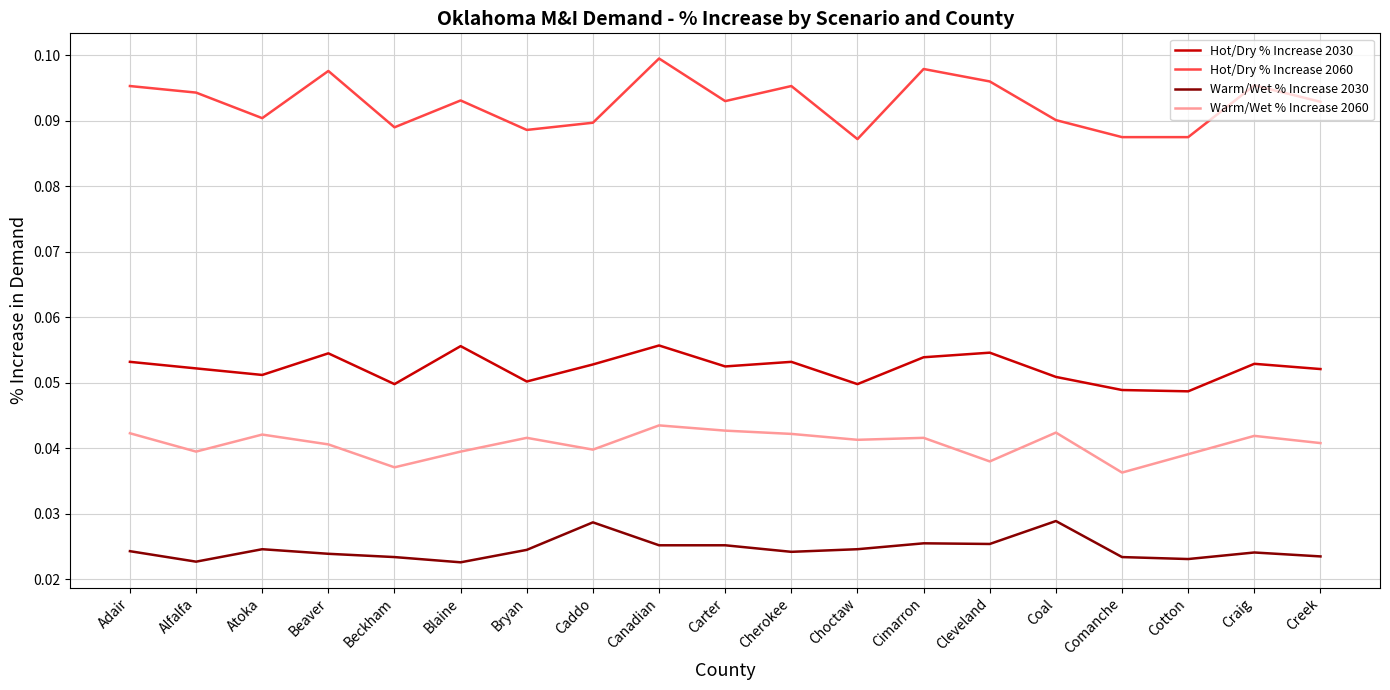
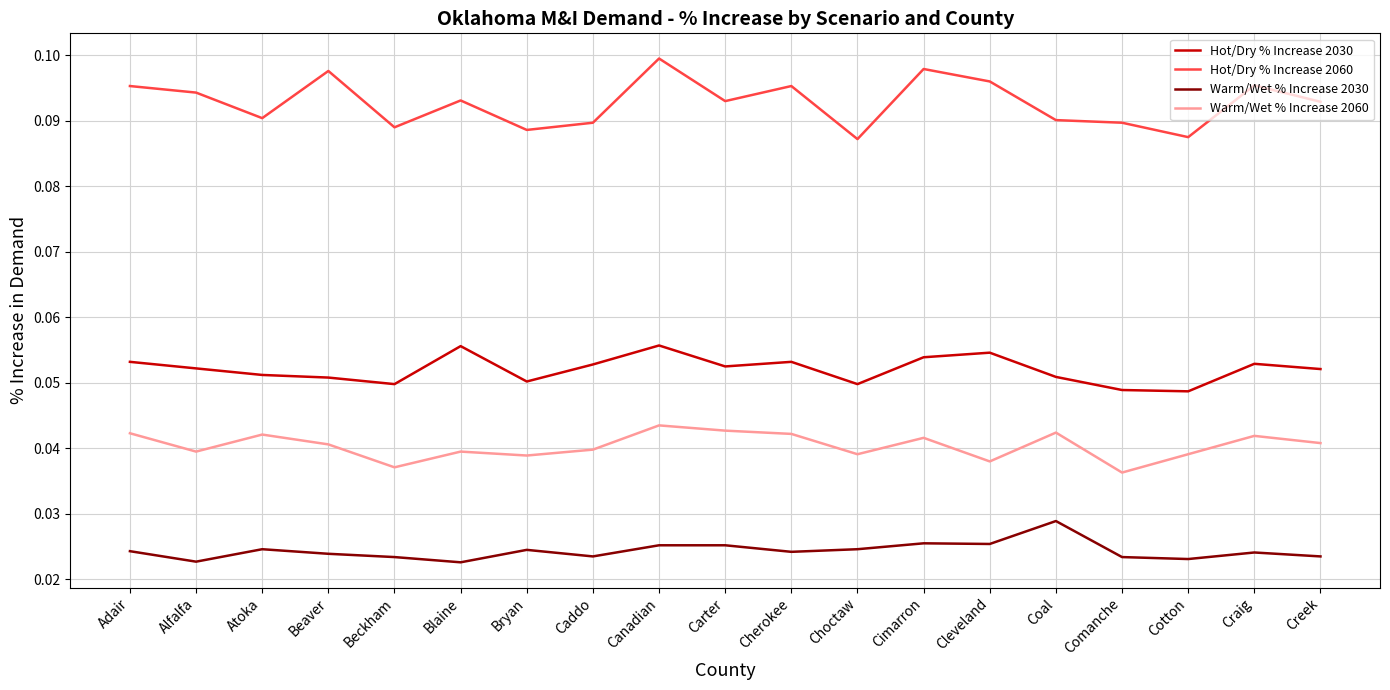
  {
    "Hot/Dry % Increase 2030": {
      "Adair": 0.053,
      "Alfalfa": 0.052,
      "Atoka": 0.051,
-     "Beaver": 0.055,
+     "Beaver": 0.051,
      "Beckham": 0.050,
      "Blaine": 0.056,
      "Bryan": 0.050,
      "Caddo": 0.053,
      "Canadian": 0.056,
      "Carter": 0.053,
      "Cherokee": 0.053,
      "Choctaw": 0.050,
      "Cimarron": 0.054,
      "Cleveland": 0.055,
      "Coal": 0.051,
      "Comanche": 0.049,
      "Cotton": 0.049,
      "Craig": 0.053,
      "Creek": 0.052
    },
    "Hot/Dry % Increase 2060": {
      "Adair": 0.095,
      "Alfalfa": 0.094,
      "Atoka": 0.090,
      "Beaver": 0.098,
      "Beckham": 0.089,
      "Blaine": 0.093,
      "Bryan": 0.089,
      "Caddo": 0.090,
      "Canadian": 0.100,
      "Carter": 0.093,
      "Cherokee": 0.095,
      "Choctaw": 0.087,
      "Cimarron": 0.098,
      "Cleveland": 0.096,
      "Coal": 0.090,
-     "Comanche": 0.088,
+     "Comanche": 0.090,
      "Cotton": 0.088
    },
    "Warm/Wet % Increase 2030": {
      "Adair": 0.024,
      "Alfalfa": 0.023,
      "Atoka": 0.025,
      "Beaver": 0.024,
      "Beckham": 0.023,
      "Blaine": 0.023,
      "Bryan": 0.025,
-     "Caddo": 0.029,
+     "Caddo": 0.024,
      "Canadian": 0.025,
      "Carter": 0.025,
      "Cherokee": 0.024,
      "Choctaw": 0.025,
      "Cimarron": 0.026,
      "Cleveland": 0.025,
      "Coal": 0.029,
      "Comanche": 0.023,
      "Cotton": 0.023,
      "Craig": 0.024,
      "Creek": 0.024
    },
    "Warm/Wet % Increase 2060": {
      "Adair": 0.042,
      "Alfalfa": 0.040,
      "Atoka": 0.042,
      "Beaver": 0.041,
      "Beckham": 0.037,
      "Blaine": 0.040,
-     "Bryan": 0.042,
+     "Bryan": 0.039,
      "Caddo": 0.040,
      "Canadian": 0.044,
      "Carter": 0.043,
      "Cherokee": 0.042,
-     "Choctaw": 0.041,
+     "Choctaw": 0.039,
      "Cimarron": 0.042,
      "Cleveland": 0.038,
      "Coal": 0.042,
      "Comanche": 0.036,
      "Cotton": 0.039,
      "Craig": 0.042,
      "Creek": 0.041
    }
  }
